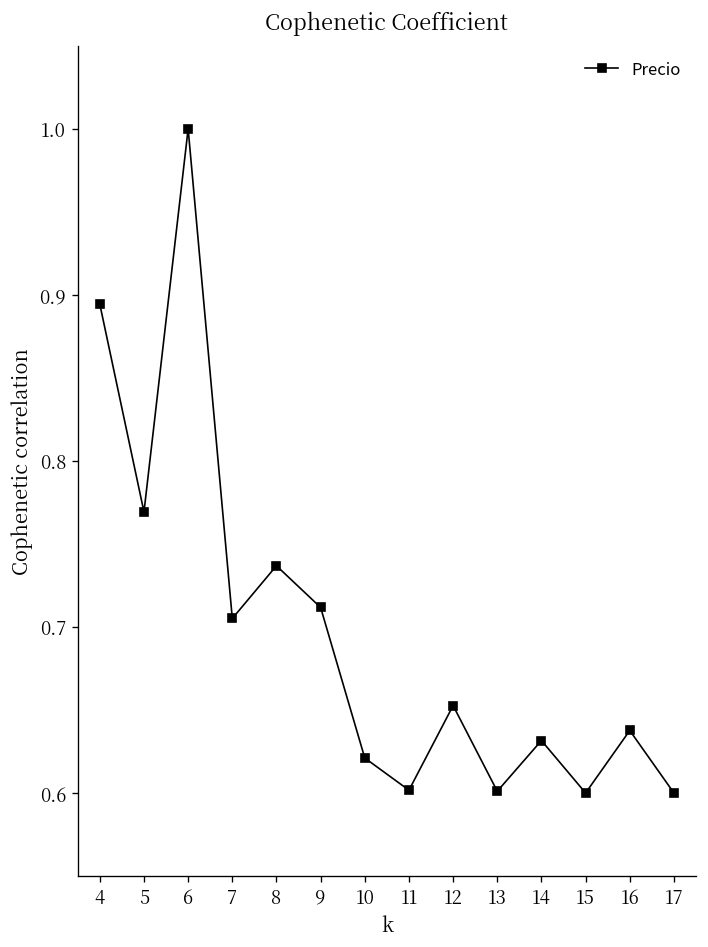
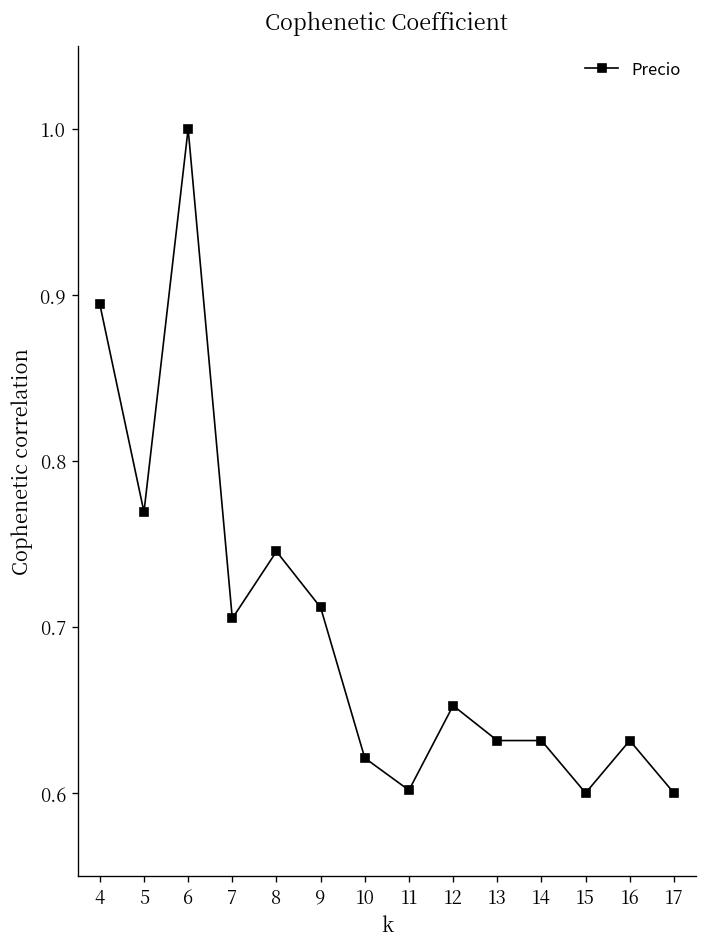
  {
    "4": 0.894,
    "5": 0.769,
    "6": 1.000,
    "7": 0.705,
-   "8": 0.737,
+   "8": 0.745,
    "9": 0.712,
    "10": 0.621,
    "11": 0.602,
    "12": 0.653,
-   "13": 0.601,
+   "13": 0.632,
    "14": 0.632,
    "15": 0.600,
-   "16": 0.638,
+   "16": 0.632,
    "17": 0.600
  }
